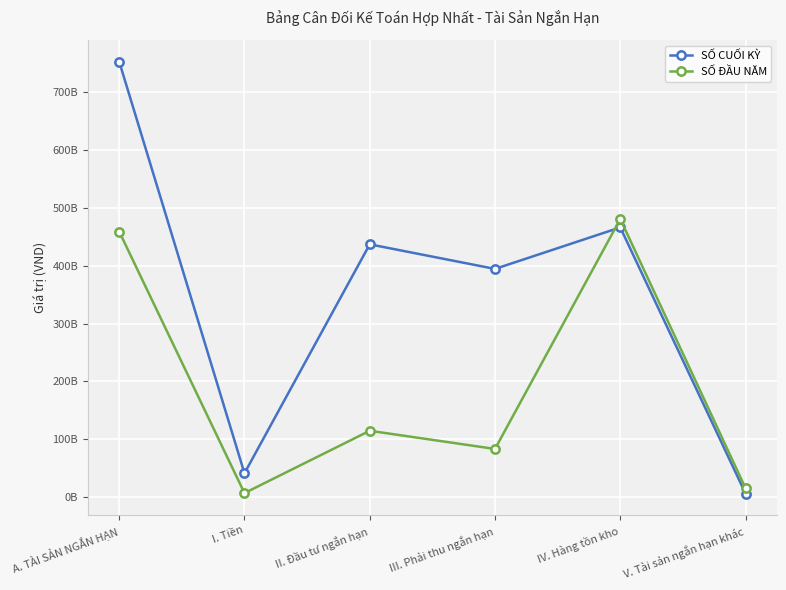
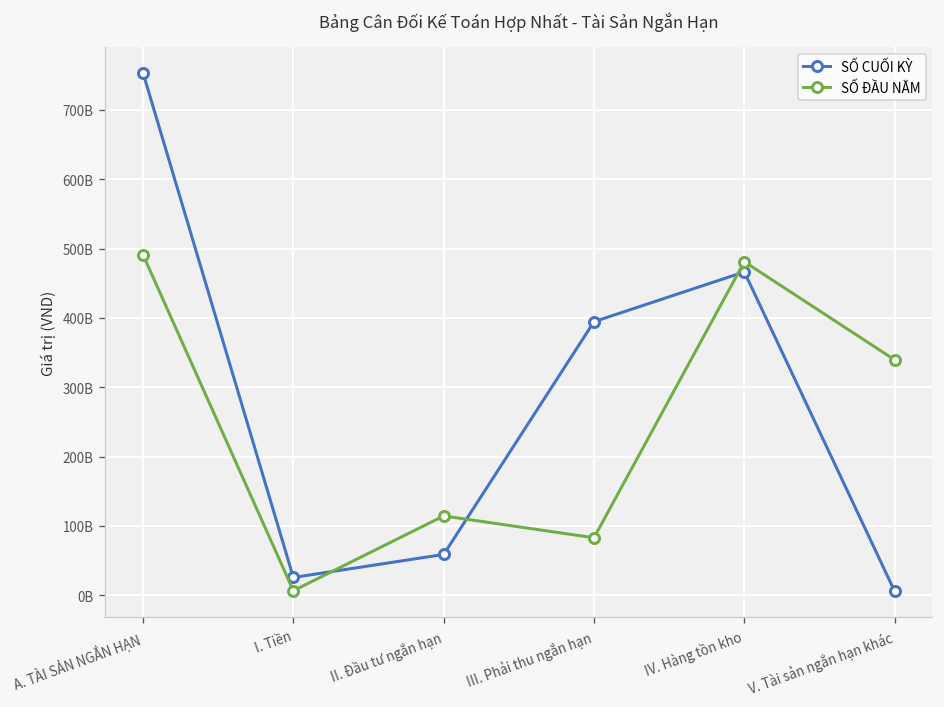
  {
    "SỐ CUỐI KỲ": {
      "A. TÀI SẢN NGẮN HẠN": 750000000000,
-     "I. Tiền": 40000000000,
-     "II. Đầu tư ngắn hạn": 440000000000,
+     "I. Tiền": 30000000000,
+     "II. Đầu tư ngắn hạn": 60000000000,
      "III. Phải thu ngắn hạn": 390000000000,
      "IV. Hàng tồn kho": 470000000000,
      "V. Tài sản ngắn hạn khác": 10000000000
    },
    "SỐ ĐẦU NĂM": {
-     "A. TÀI SẢN NGẮN HẠN": 460000000000,
+     "A. TÀI SẢN NGẮN HẠN": 490000000000,
      "I. Tiền": 10000000000,
      "II. Đầu tư ngắn hạn": 110000000000,
      "III. Phải thu ngắn hạn": 80000000000,
      "IV. Hàng tồn kho": 480000000000,
-     "V. Tài sản ngắn hạn khác": 10000000000
+     "V. Tài sản ngắn hạn khác": 340000000000
    }
  }
